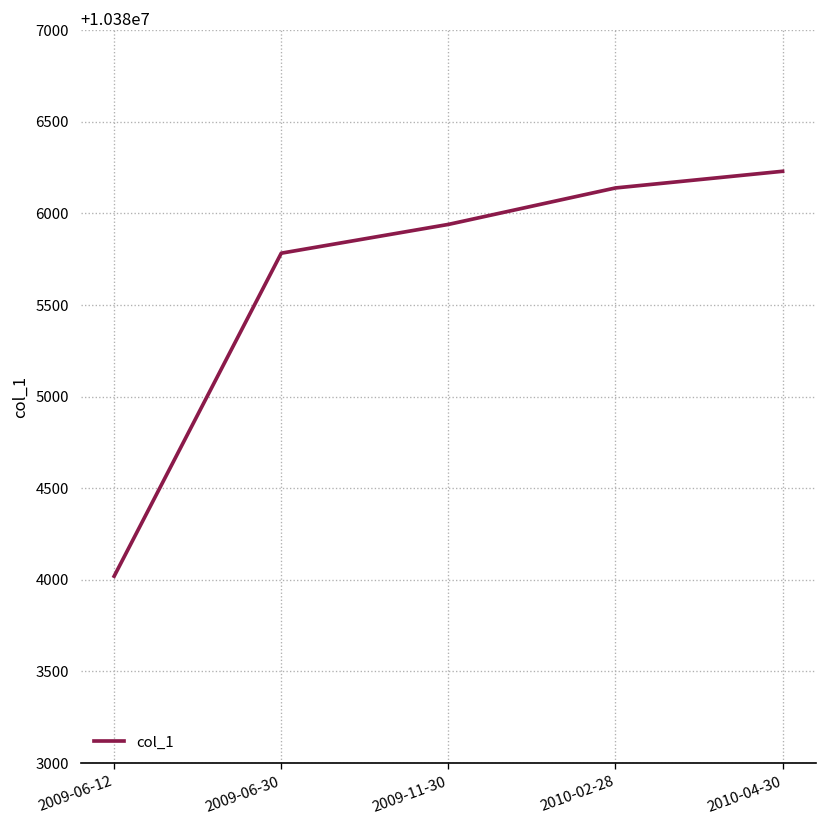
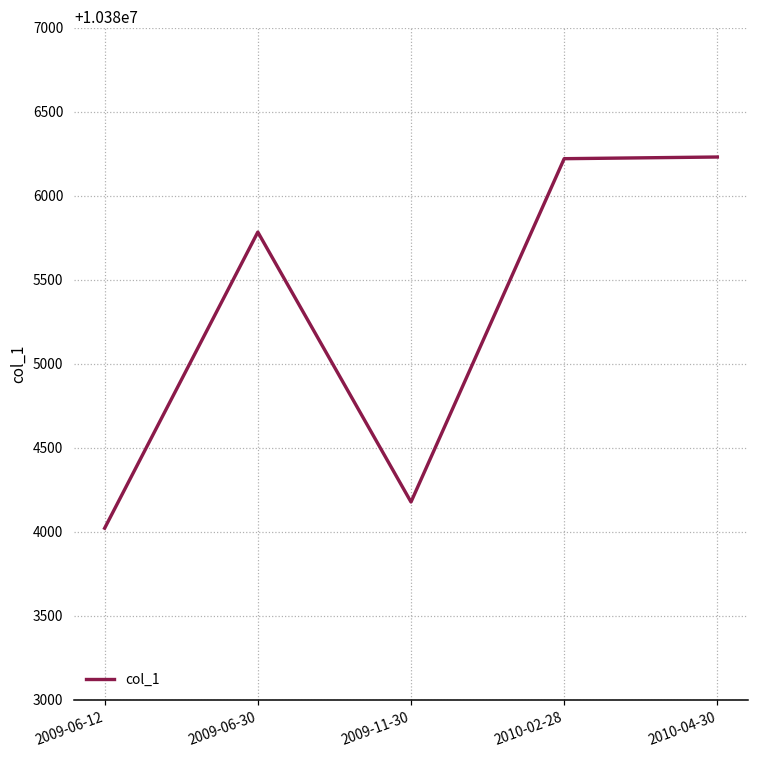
  {
    "2009-06-12": 10384020,
    "2009-06-30": 10385780,
-   "2009-11-30": 10385940,
-   "2010-02-28": 10386140,
+   "2009-11-30": 10384180,
+   "2010-02-28": 10386220,
    "2010-04-30": 10386230
  }
